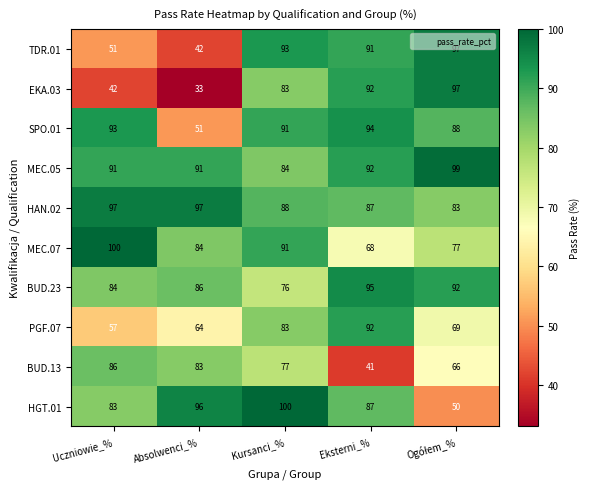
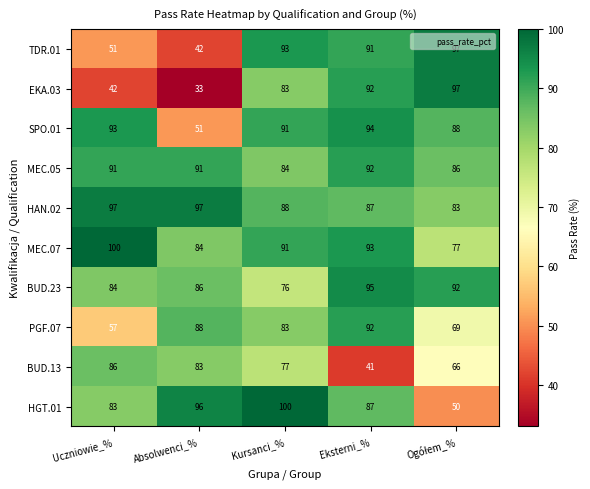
  {
    "TDR.01": {
      "Uczniowie_%": 51,
      "Absolwenci_%": 42,
      "Kursanci_%": 93,
      "Eksterni_%": 91
    },
    "EKA.03": {
      "Uczniowie_%": 42,
      "Absolwenci_%": 33,
      "Kursanci_%": 83,
      "Eksterni_%": 92,
      "Ogółem_%": 97
    },
    "SPO.01": {
      "Uczniowie_%": 93,
      "Absolwenci_%": 51,
      "Kursanci_%": 91,
      "Eksterni_%": 94,
      "Ogółem_%": 88
    },
    "MEC.05": {
      "Uczniowie_%": 91,
      "Absolwenci_%": 91,
      "Kursanci_%": 84,
      "Eksterni_%": 92,
-     "Ogółem_%": 99
+     "Ogółem_%": 86
    },
    "HAN.02": {
      "Uczniowie_%": 97,
      "Absolwenci_%": 97,
      "Kursanci_%": 88,
      "Eksterni_%": 87,
      "Ogółem_%": 83
    },
    "MEC.07": {
      "Uczniowie_%": 100,
      "Absolwenci_%": 84,
      "Kursanci_%": 91,
-     "Eksterni_%": 68,
+     "Eksterni_%": 93,
      "Ogółem_%": 77
    },
    "BUD.23": {
      "Uczniowie_%": 84,
      "Absolwenci_%": 86,
      "Kursanci_%": 76,
      "Eksterni_%": 95,
      "Ogółem_%": 92
    },
    "PGF.07": {
      "Uczniowie_%": 57,
-     "Absolwenci_%": 64,
+     "Absolwenci_%": 88,
      "Kursanci_%": 83,
      "Eksterni_%": 92,
      "Ogółem_%": 69
    },
    "BUD.13": {
      "Uczniowie_%": 86,
      "Absolwenci_%": 83,
      "Kursanci_%": 77,
      "Eksterni_%": 41,
      "Ogółem_%": 66
    },
    "HGT.01": {
      "Uczniowie_%": 83,
      "Absolwenci_%": 96,
      "Kursanci_%": 100,
      "Eksterni_%": 87,
      "Ogółem_%": 50
    }
  }
